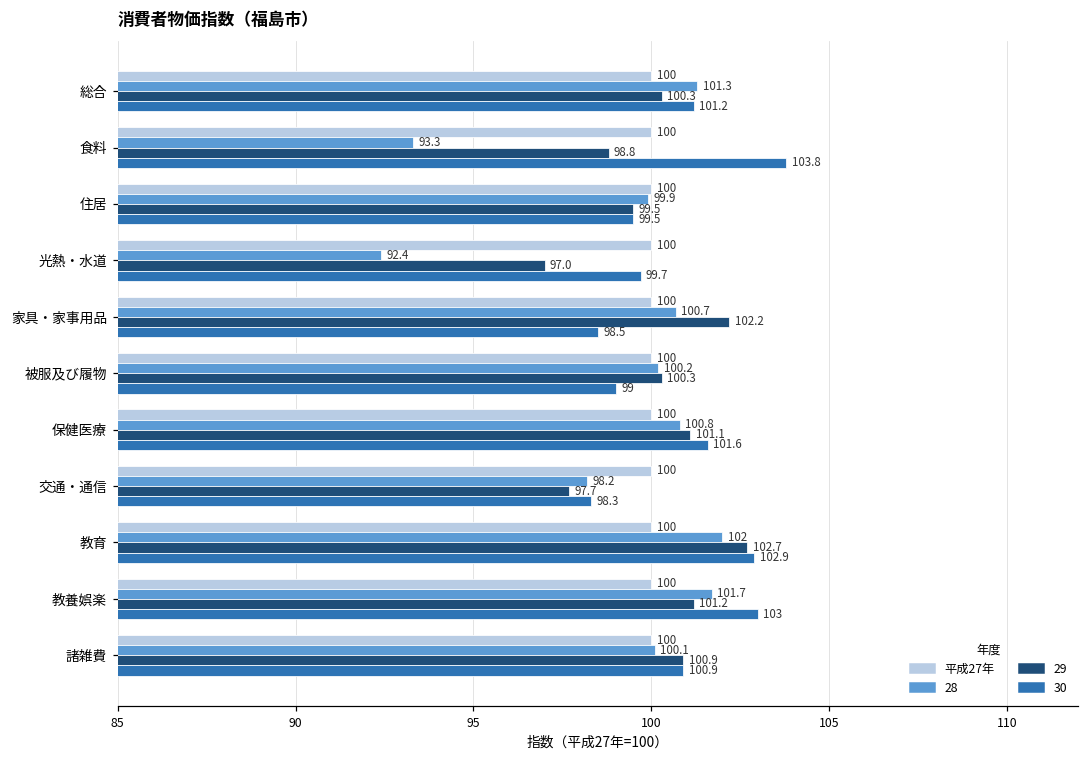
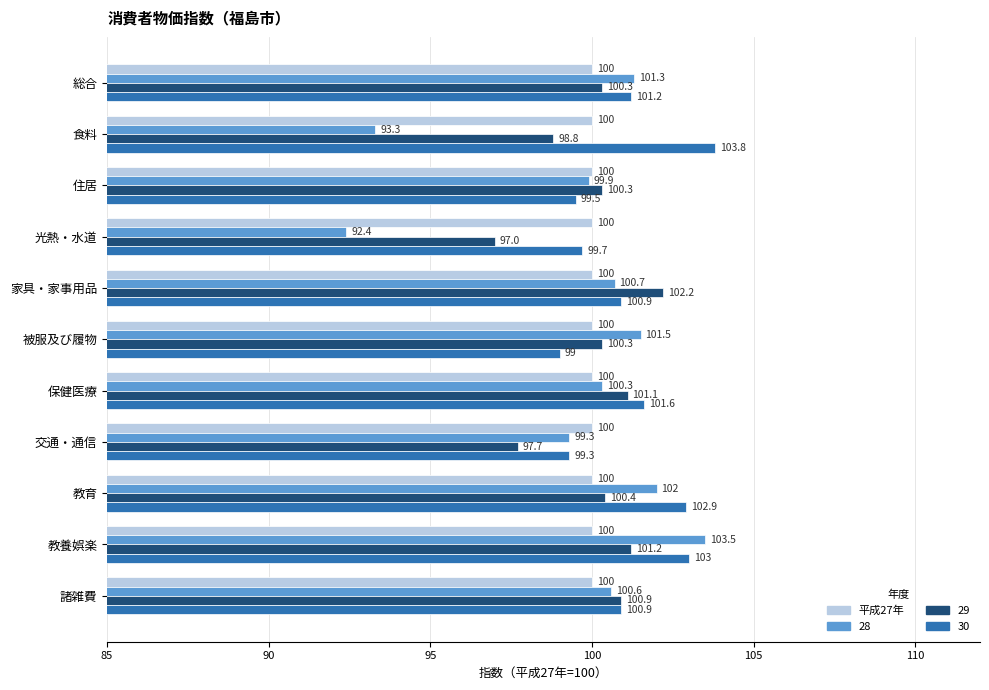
  {
    "平成27年": {
      "総合": 100,
      "食料": 100,
      "住居": 100,
      "光熱・水道": 100,
      "家具・家事用品": 100,
      "被服及び履物": 100,
      "交通・通信": 100,
      "教育": 100,
      "教養娯楽": 100,
      "諸雑費": 100
    },
    "28": {
      "総合": 101.3,
      "食料": 93.3,
      "住居": 99.9,
      "光熱・水道": 92.4,
      "家具・家事用品": 100.7,
-     "被服及び履物": 100.2,
-     "保健医療": 100.8,
-     "交通・通信": 98.2,
+     "被服及び履物": 101.5,
+     "保健医療": 100.3,
+     "交通・通信": 99.3,
      "教育": 102,
-     "教養娯楽": 101.7,
-     "諸雑費": 100.1
+     "教養娯楽": 103.5,
+     "諸雑費": 100.6
    },
    "29": {
      "総合": 100.3,
      "食料": 98.8,
-     "住居": 99.5,
+     "住居": 100.3,
      "光熱・水道": 97.0,
      "家具・家事用品": 102.2,
      "被服及び履物": 100.3,
      "保健医療": 101.1,
      "交通・通信": 97.7,
-     "教育": 102.7,
+     "教育": 100.4,
      "教養娯楽": 101.2,
      "諸雑費": 100.9
    },
    "30": {
      "総合": 101.2,
      "食料": 103.8,
      "住居": 99.5,
      "光熱・水道": 99.7,
-     "家具・家事用品": 98.5,
+     "家具・家事用品": 100.9,
      "被服及び履物": 99,
      "保健医療": 101.6,
-     "交通・通信": 98.3,
+     "交通・通信": 99.3,
      "教育": 102.9,
      "教養娯楽": 103,
      "諸雑費": 100.9
    }
  }
